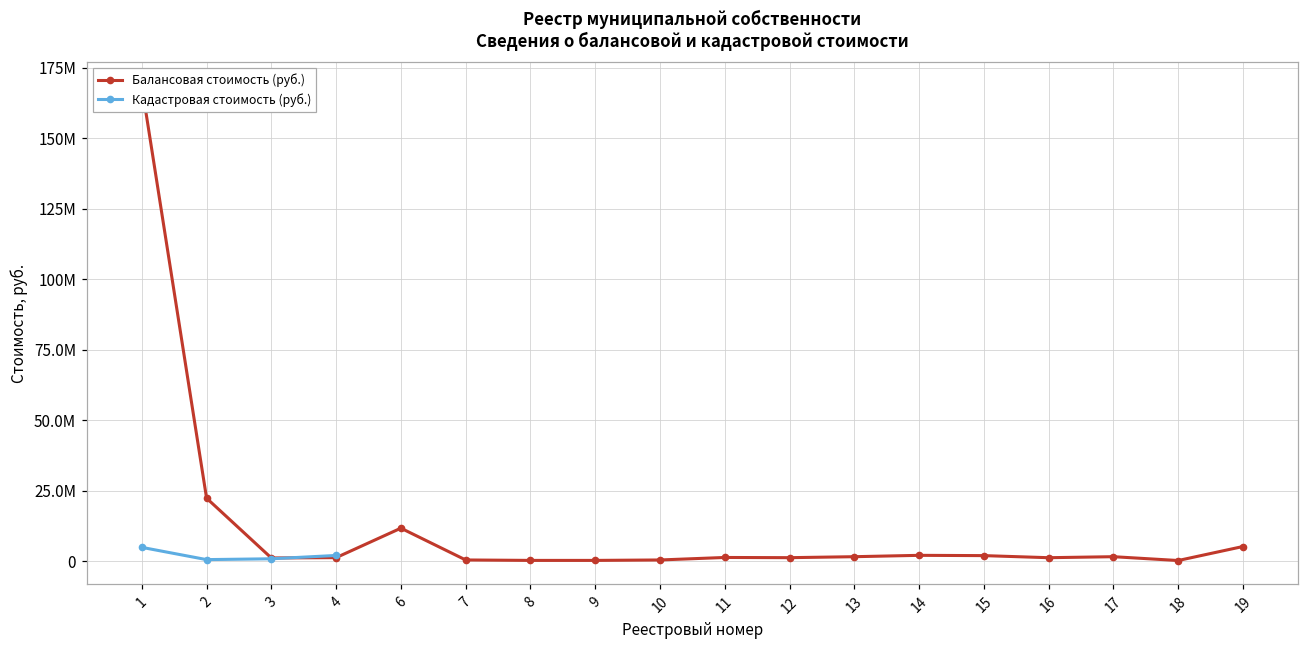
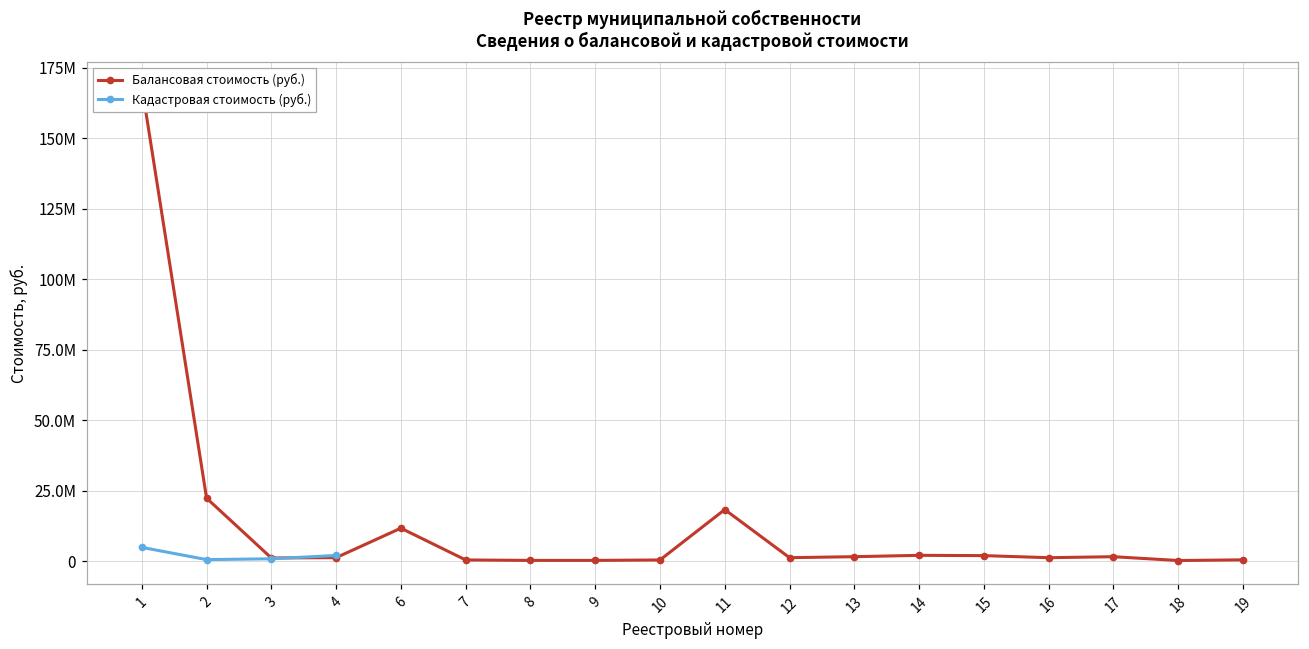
  {
    "Балансовая стоимость (руб.)": {
      "2": 22000000,
      "6": 12000000,
      "7": 0,
      "8": 0,
      "9": 0,
      "10": 0,
-     "11": 1000000,
+     "11": 18000000,
      "12": 1000000,
      "13": 2000000,
      "14": 2000000,
      "15": 2000000,
      "16": 1000000,
      "17": 2000000,
      "18": 0,
-     "19": 5000000
+     "19": 0
    },
    "Кадастровая стоимость (руб.)": {
      "1": 5000000,
      "2": 1000000
    }
  }
